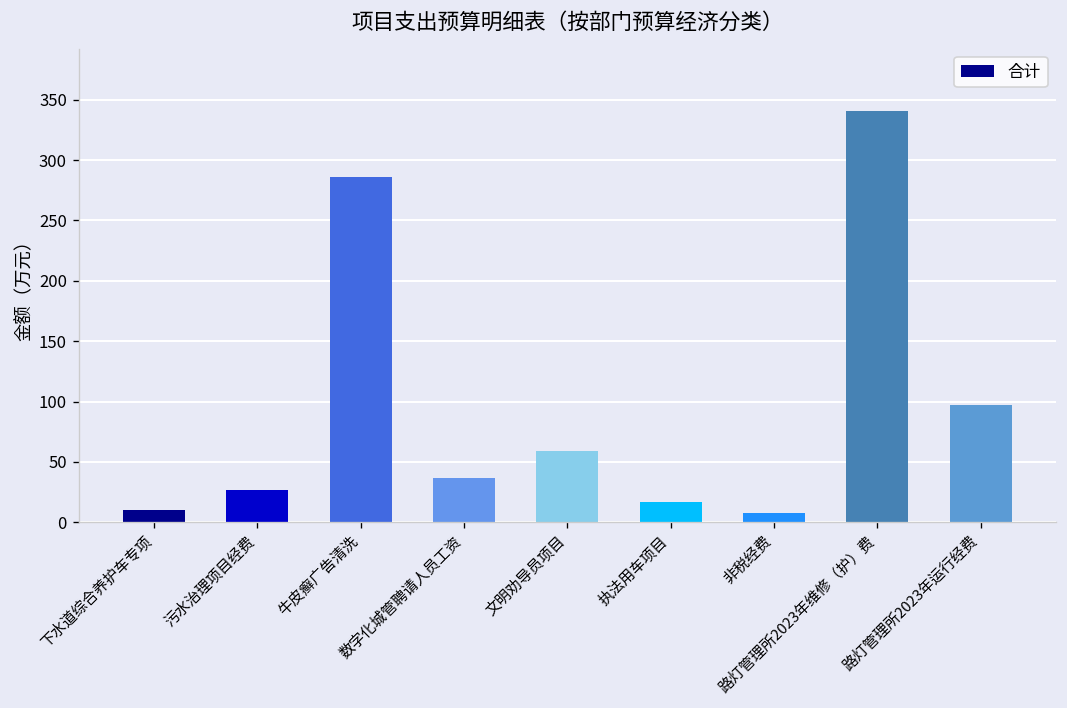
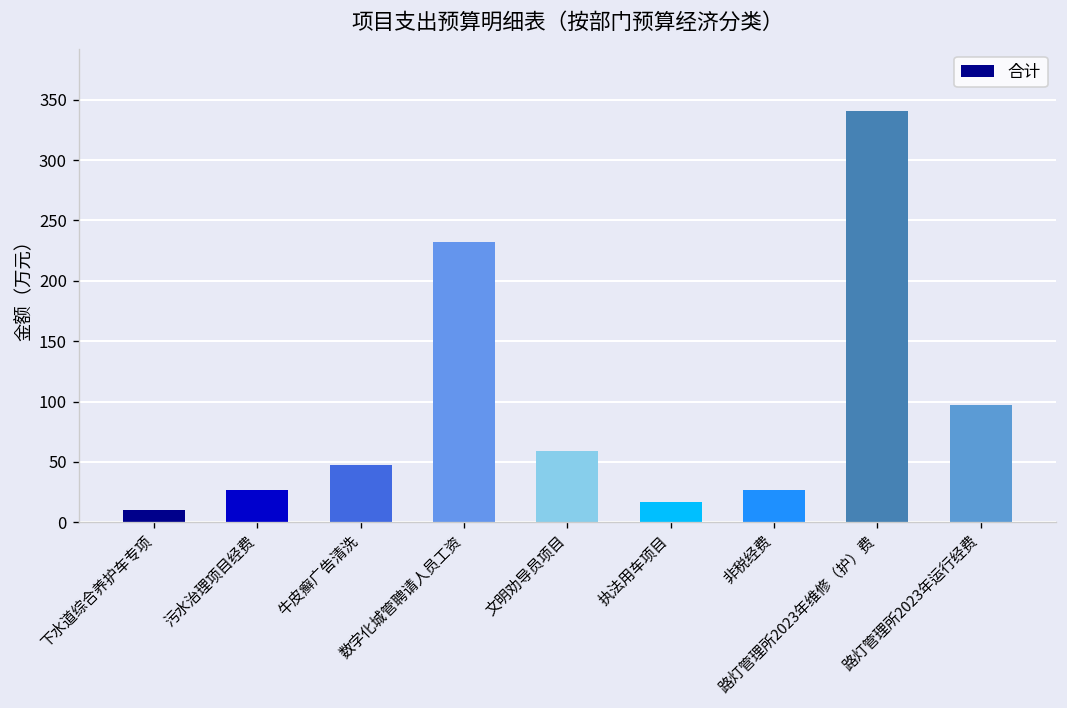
  {
    "下水道综合养护车专项": 10,
    "污水治理项目经费": 27,
-   "牛皮癣广告清洗": 286,
-   "数字化城管聘请人员工资": 37,
+   "牛皮癣广告清洗": 47,
+   "数字化城管聘请人员工资": 232,
    "文明劝导员项目": 59,
    "执法用车项目": 17,
-   "非税经费": 8,
+   "非税经费": 27,
    "路灯管理所2023年维修（护）费": 341,
    "路灯管理所2023年运行经费": 98
  }
